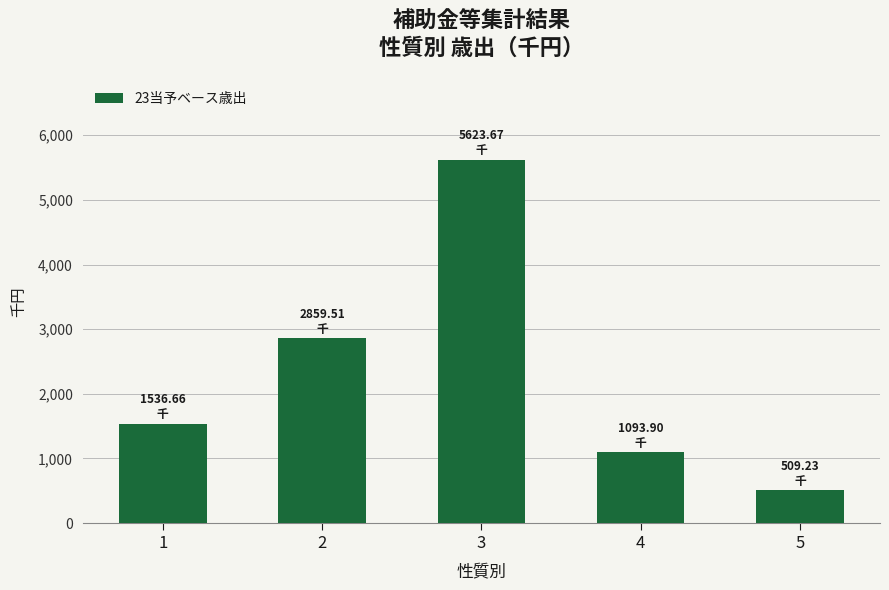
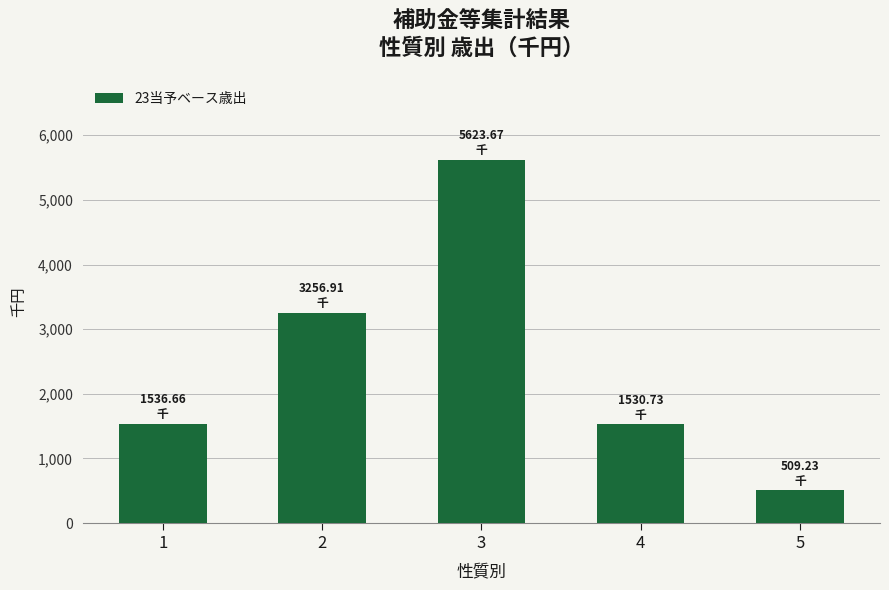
  {
-   "2": 2859.51,
-   "4": 1093.90
+   "2": 3256.91,
+   "4": 1530.73
  }
